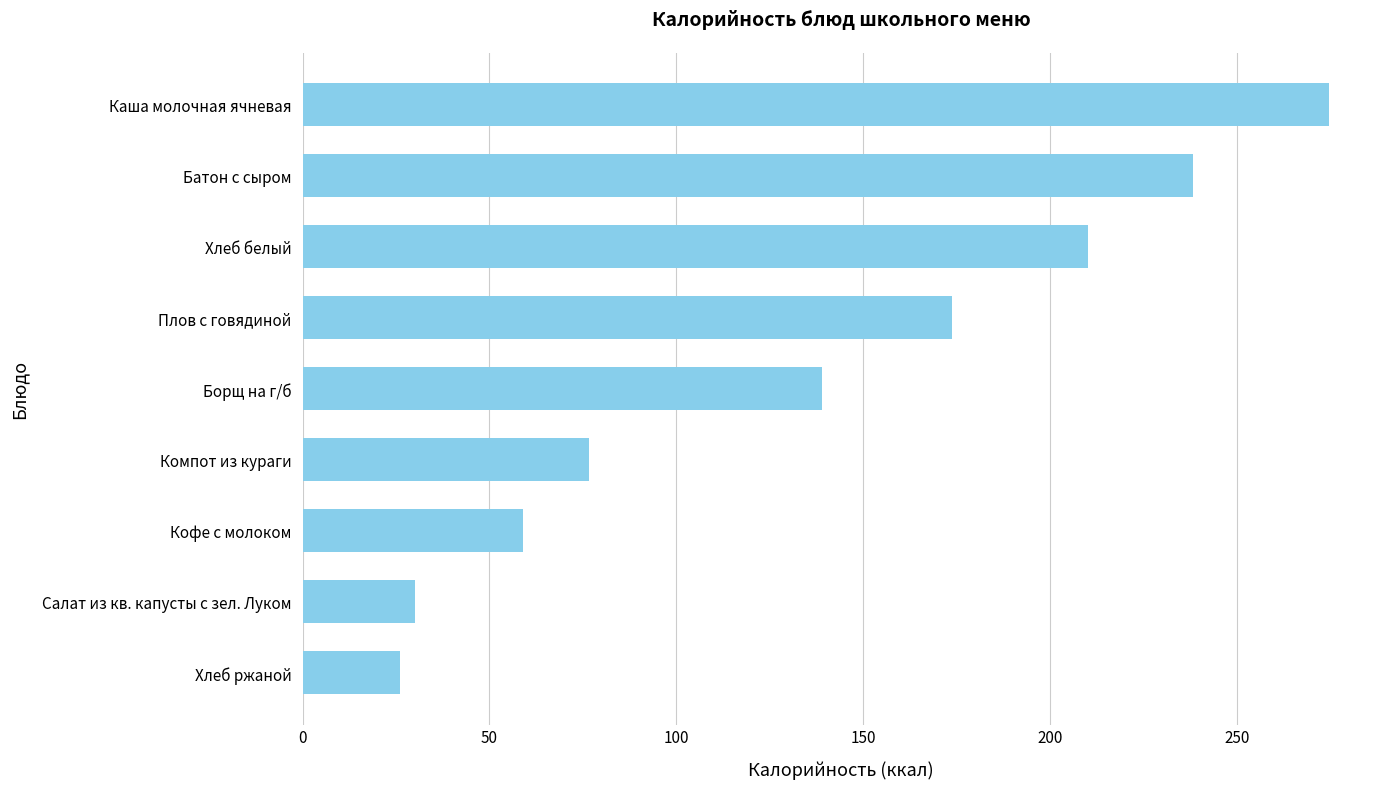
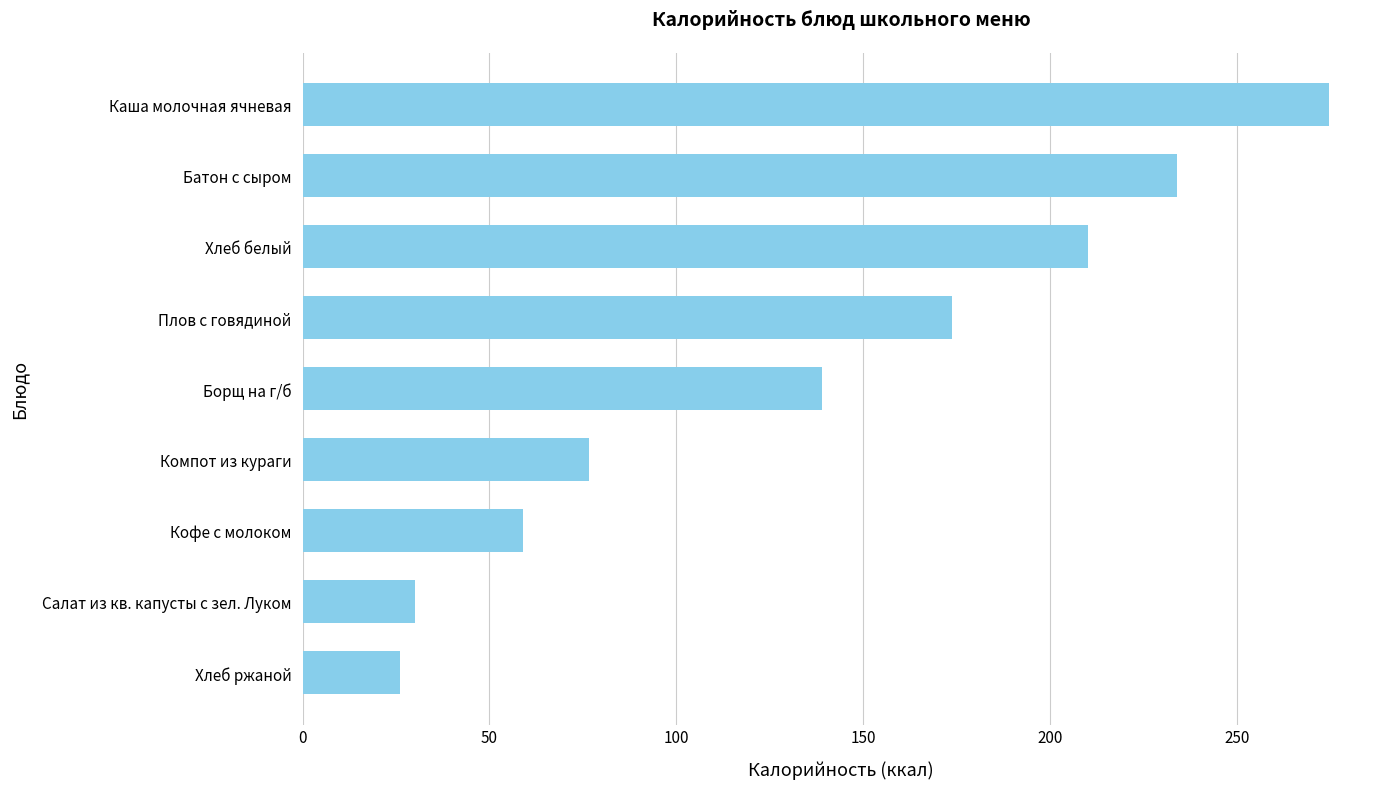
  {
    "Каша молочная ячневая": 274,
-   "Батон с сыром": 238,
+   "Батон с сыром": 234,
    "Хлеб белый": 210,
    "Плов с говядиной": 174,
    "Борщ на г/б": 139,
    "Компот из кураги": 77,
    "Кофе с молоком": 59,
    "Салат из кв. капусты с зел. Луком": 30,
    "Хлеб ржаной": 26
  }
